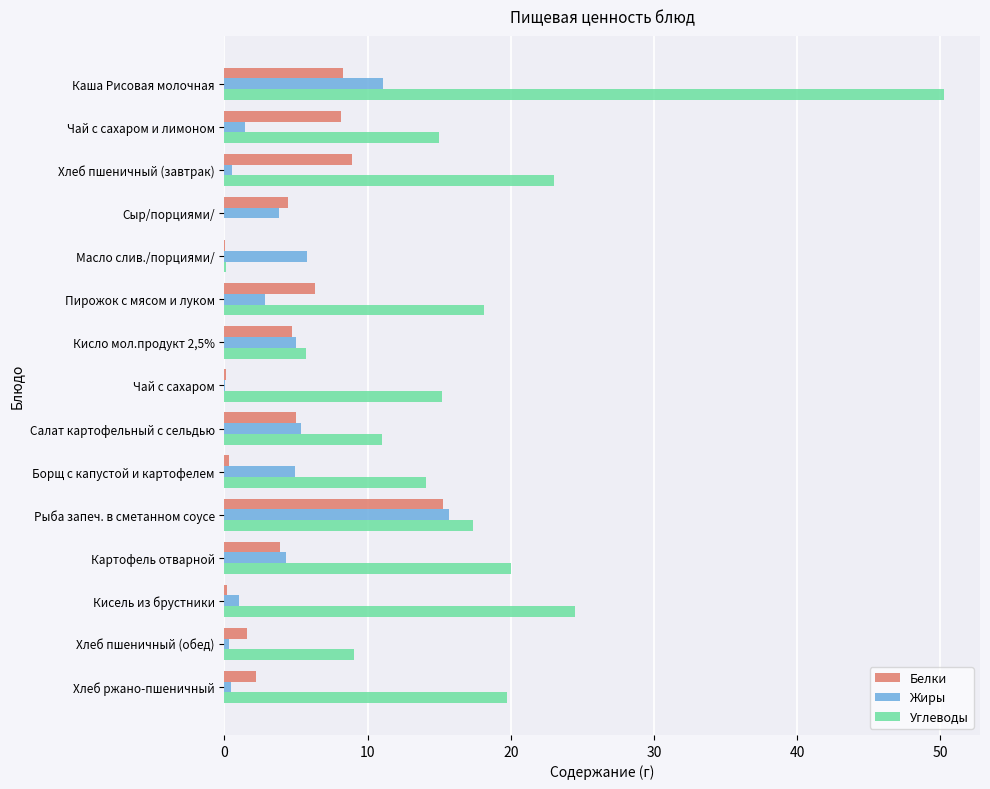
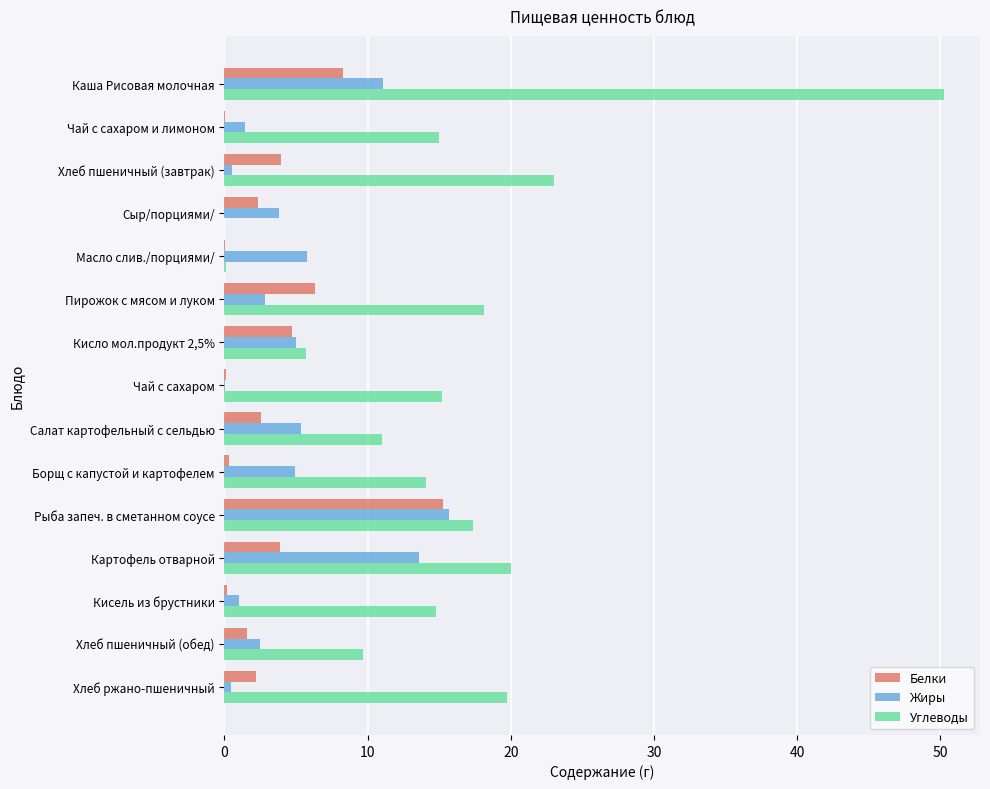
  {
    "Белки": {
      "Каша Рисовая молочная": 8.3,
-     "Чай с сахаром и лимоном": 8.2,
-     "Хлеб пшеничный (завтрак)": 8.9,
-     "Сыр/порциями/": 4.4,
+     "Чай с сахаром и лимоном": 0.1,
+     "Хлеб пшеничный (завтрак)": 3.9,
+     "Сыр/порциями/": 2.3,
      "Пирожок с мясом и луком": 6.3,
      "Кисло мол.продукт 2,5%": 4.7,
-     "Салат картофельный с сельдью": 5.0,
+     "Салат картофельный с сельдью": 2.6,
      "Борщ с капустой и картофелем": 0.3,
      "Рыба запеч. в сметанном соусе": 15.2,
      "Картофель отварной": 3.9,
      "Хлеб пшеничный (обед)": 1.6,
      "Хлеб ржано-пшеничный": 2.2
    },
    "Жиры": {
      "Каша Рисовая молочная": 11.1,
      "Чай с сахаром и лимоном": 1.4,
      "Хлеб пшеничный (завтрак)": 0.5,
      "Сыр/порциями/": 3.8,
      "Масло слив./порциями/": 5.8,
      "Пирожок с мясом и луком": 2.9,
      "Кисло мол.продукт 2,5%": 5.0,
      "Салат картофельный с сельдью": 5.4,
      "Борщ с капустой и картофелем": 4.9,
      "Рыба запеч. в сметанном соусе": 15.7,
-     "Картофель отварной": 4.3,
+     "Картофель отварной": 13.6,
      "Кисель из брустники": 1.0,
-     "Хлеб пшеничный (обед)": 0.3,
+     "Хлеб пшеничный (обед)": 2.5,
      "Хлеб ржано-пшеничный": 0.4
    },
    "Углеводы": {
      "Каша Рисовая молочная": 50.3,
      "Чай с сахаром и лимоном": 15.0,
      "Хлеб пшеничный (завтрак)": 23.0,
      "Сыр/порциями/": 0.0,
      "Пирожок с мясом и луком": 18.2,
      "Кисло мол.продукт 2,5%": 5.7,
      "Чай с сахаром": 15.2,
      "Салат картофельный с сельдью": 11.0,
      "Борщ с капустой и картофелем": 14.1,
      "Рыба запеч. в сметанном соусе": 17.4,
      "Картофель отварной": 20.0,
-     "Кисель из брустники": 24.5,
-     "Хлеб пшеничный (обед)": 9.1,
+     "Кисель из брустники": 14.8,
+     "Хлеб пшеничный (обед)": 9.7,
      "Хлеб ржано-пшеничный": 19.8
    }
  }
